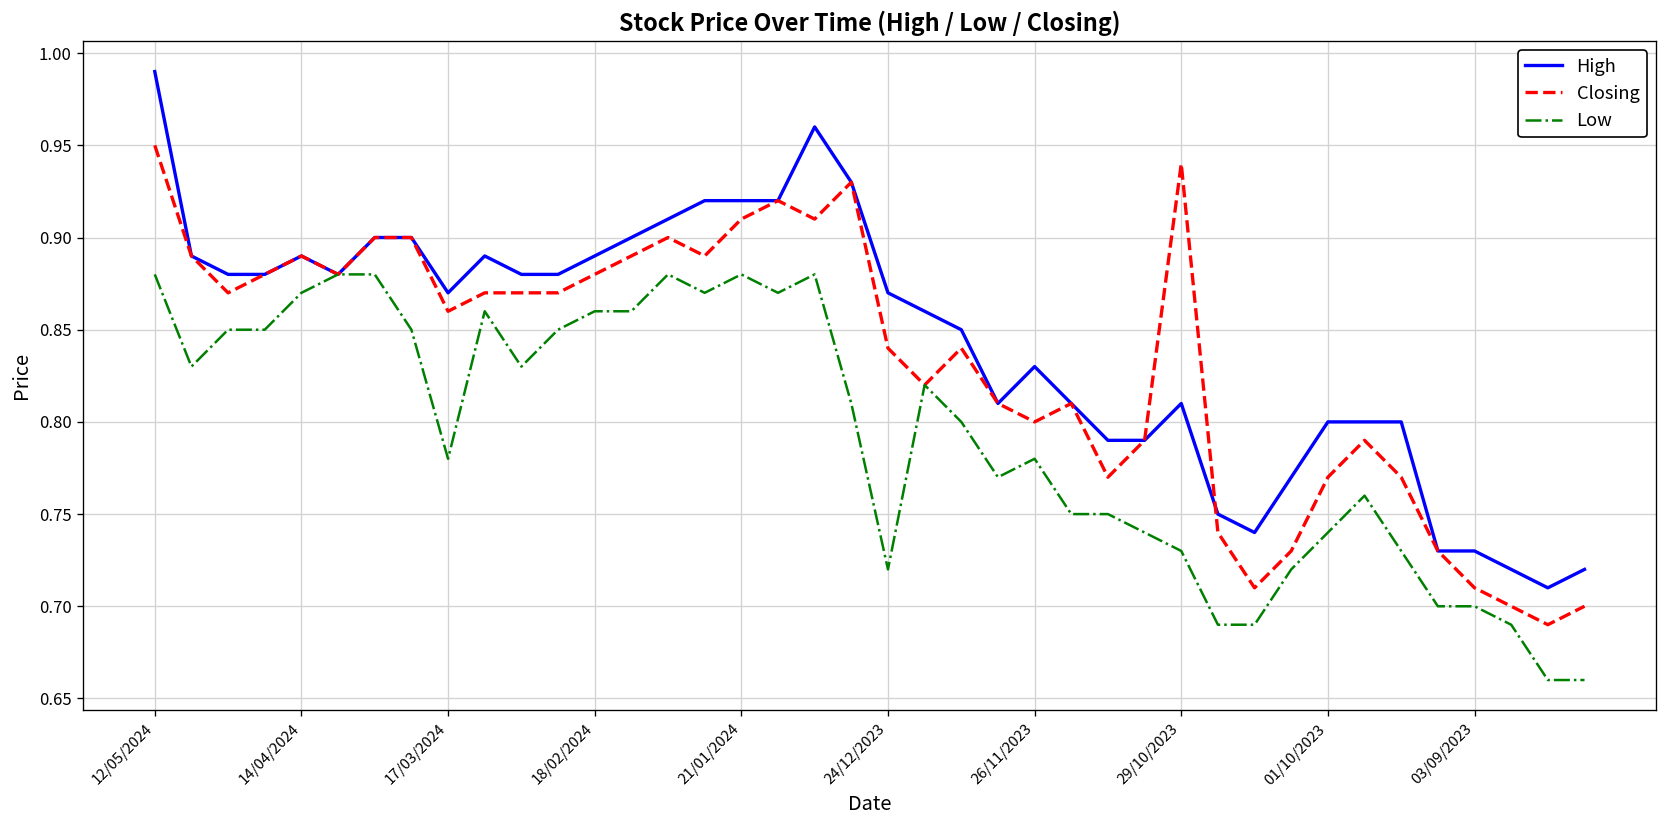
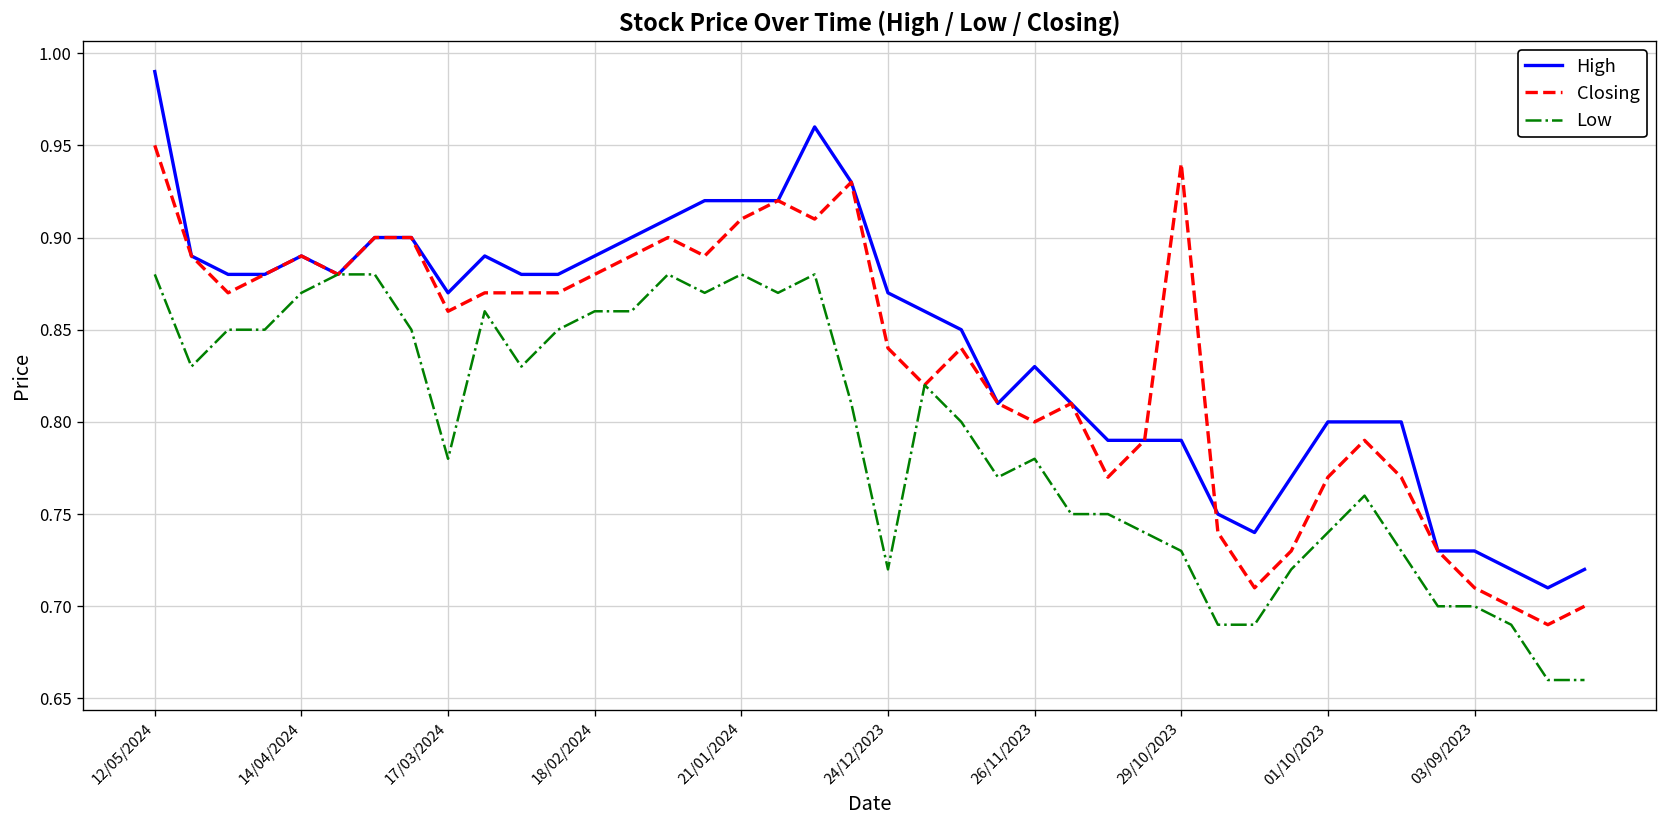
  {
    "High": {
      "12/05/2024": 0.99,
      "17/03/2024": 0.87,
      "18/02/2024": 0.89,
      "21/01/2024": 0.92,
      "24/12/2023": 0.87,
      "26/11/2023": 0.83,
-     "29/10/2023": 0.81,
+     "29/10/2023": 0.79,
      "01/10/2023": 0.80,
      "03/09/2023": 0.73
    },
    "Closing": {
      "12/05/2024": 0.95,
      "17/03/2024": 0.86,
      "18/02/2024": 0.88,
      "21/01/2024": 0.91,
      "24/12/2023": 0.84,
      "26/11/2023": 0.80,
      "29/10/2023": 0.94,
      "01/10/2023": 0.77,
      "03/09/2023": 0.71
    },
    "Low": {
      "12/05/2024": 0.88,
      "14/04/2024": 0.87,
      "17/03/2024": 0.78,
      "18/02/2024": 0.86,
      "21/01/2024": 0.88,
      "24/12/2023": 0.72,
      "26/11/2023": 0.78,
      "29/10/2023": 0.73,
      "01/10/2023": 0.74,
      "03/09/2023": 0.70
    }
  }
